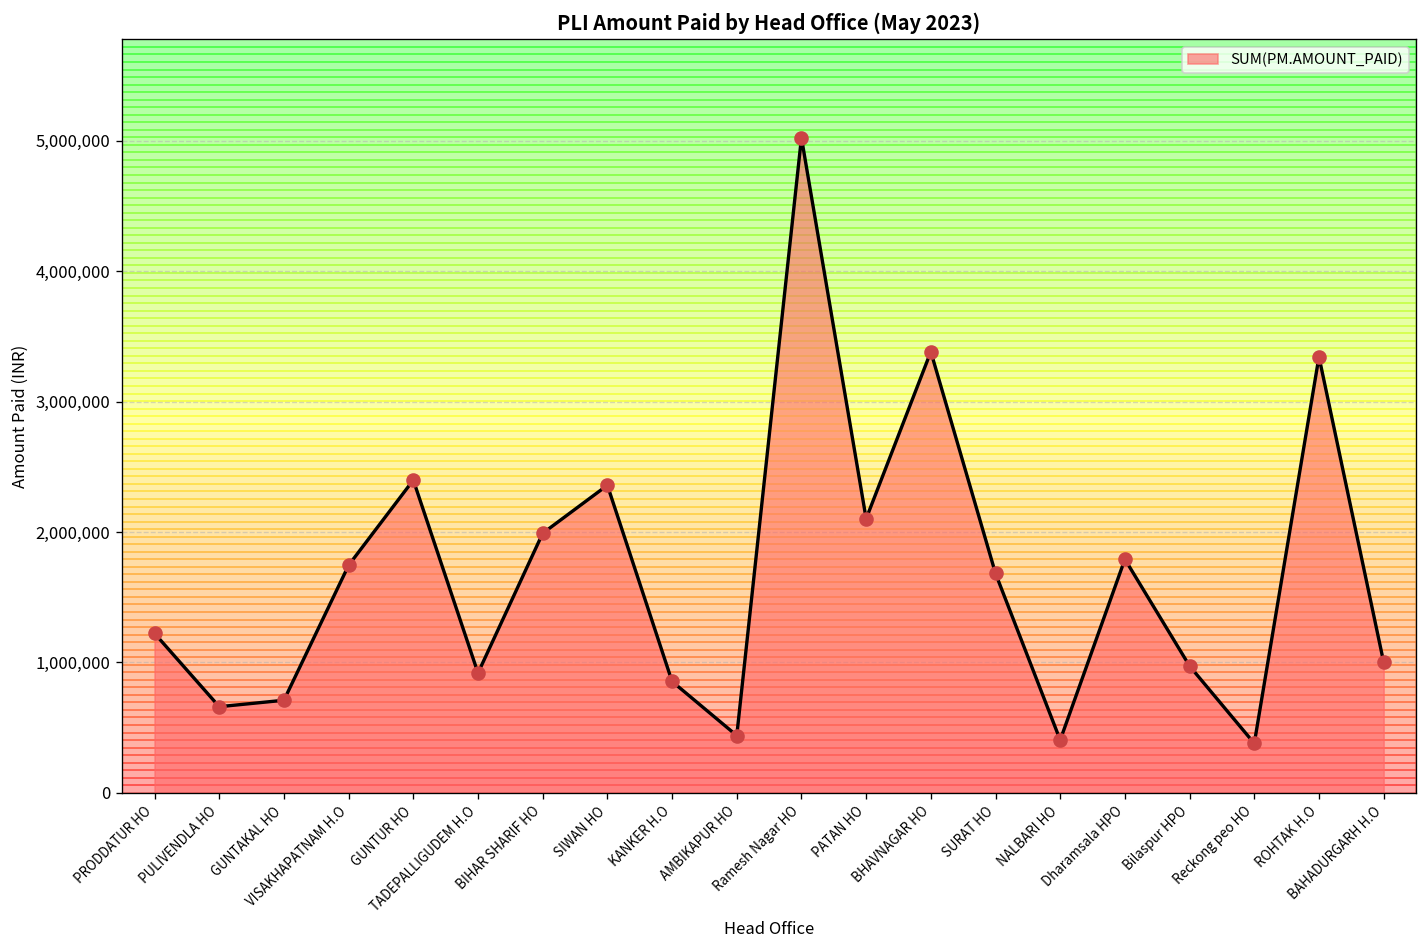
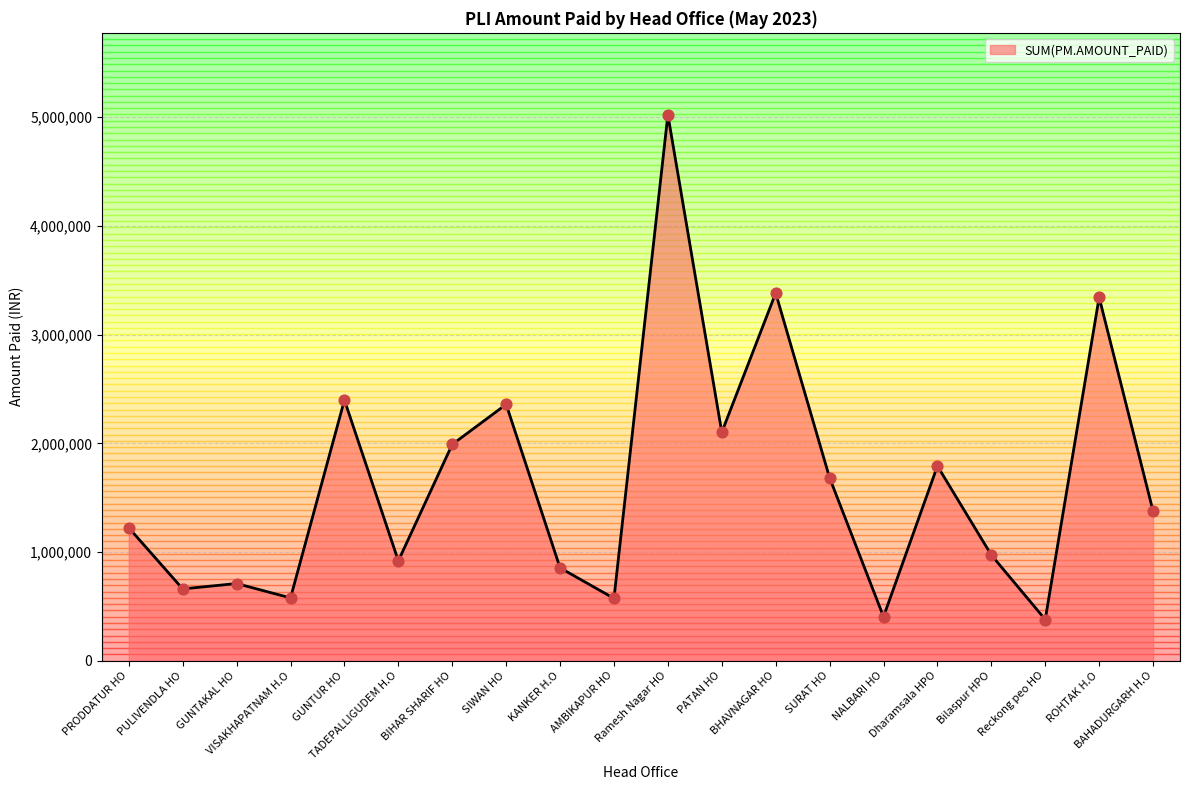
  {
    "PRODDATUR HO": "1,220,000",
    "PULIVENDLA HO": "660,000",
    "GUNTAKAL HO": "710,000",
-   "VISAKHAPATNAM H.O": "1,740,000",
+   "VISAKHAPATNAM H.O": "580,000",
    "GUNTUR HO": "2,400,000",
    "TADEPALLIGUDEM H.O": "920,000",
    "BIHAR SHARIF HO": "1,990,000",
    "SIWAN HO": "2,360,000",
    "KANKER H.O": "850,000",
-   "AMBIKAPUR HO": "440,000",
+   "AMBIKAPUR HO": "570,000",
    "Ramesh Nagar HO": "5,020,000",
    "PATAN HO": "2,100,000",
    "BHAVNAGAR HO": "3,380,000",
    "SURAT HO": "1,680,000",
    "NALBARI HO": "400,000",
    "Dharamsala HPO": "1,790,000",
    "Bilaspur HPO": "970,000",
    "Reckong peo HO": "380,000",
    "ROHTAK H.O": "3,340,000",
-   "BAHADURGARH H.O": "1,000,000"
+   "BAHADURGARH H.O": "1,380,000"
  }
